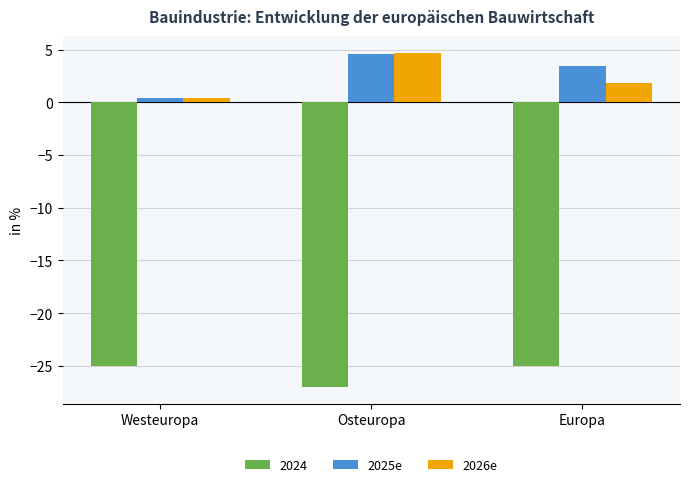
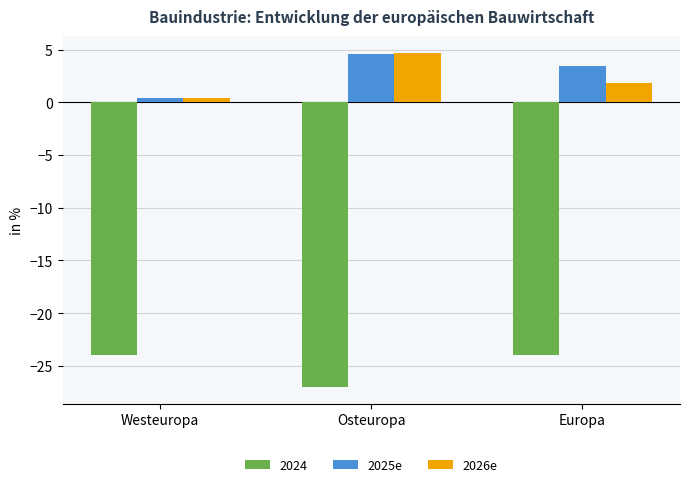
  {
    "2024": {
-     "Westeuropa": -25,
+     "Westeuropa": -24,
      "Osteuropa": -27,
-     "Europa": -25
+     "Europa": -24
    },
    "2025e": {
      "Westeuropa": 0.4,
      "Osteuropa": 4.6,
      "Europa": 3.4
    },
    "2026e": {
      "Westeuropa": 0.4,
      "Osteuropa": 4.7,
      "Europa": 2
    }
  }
